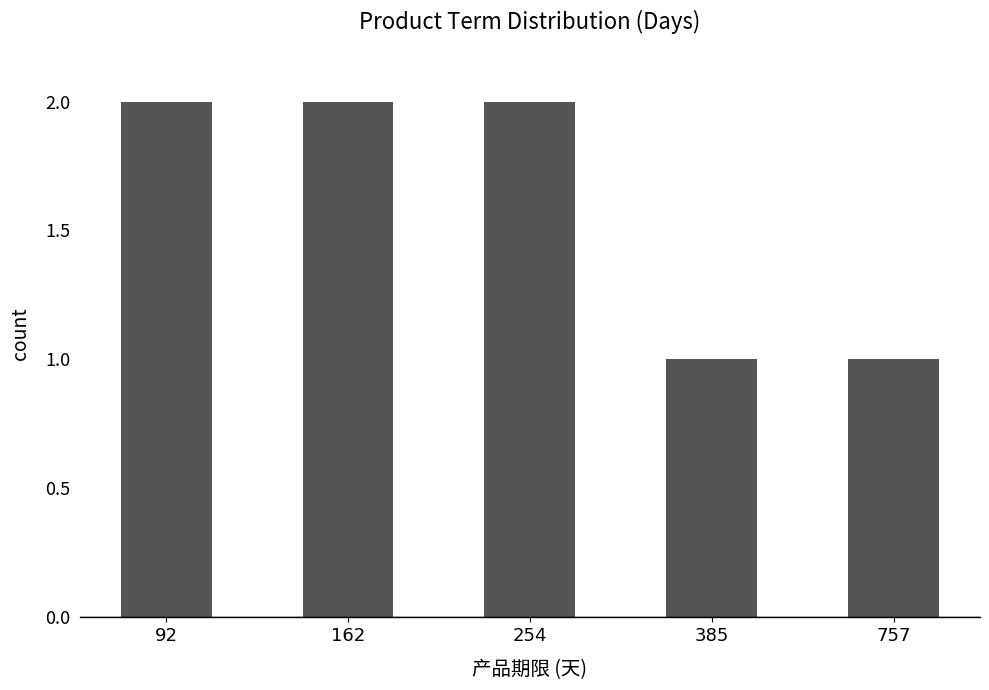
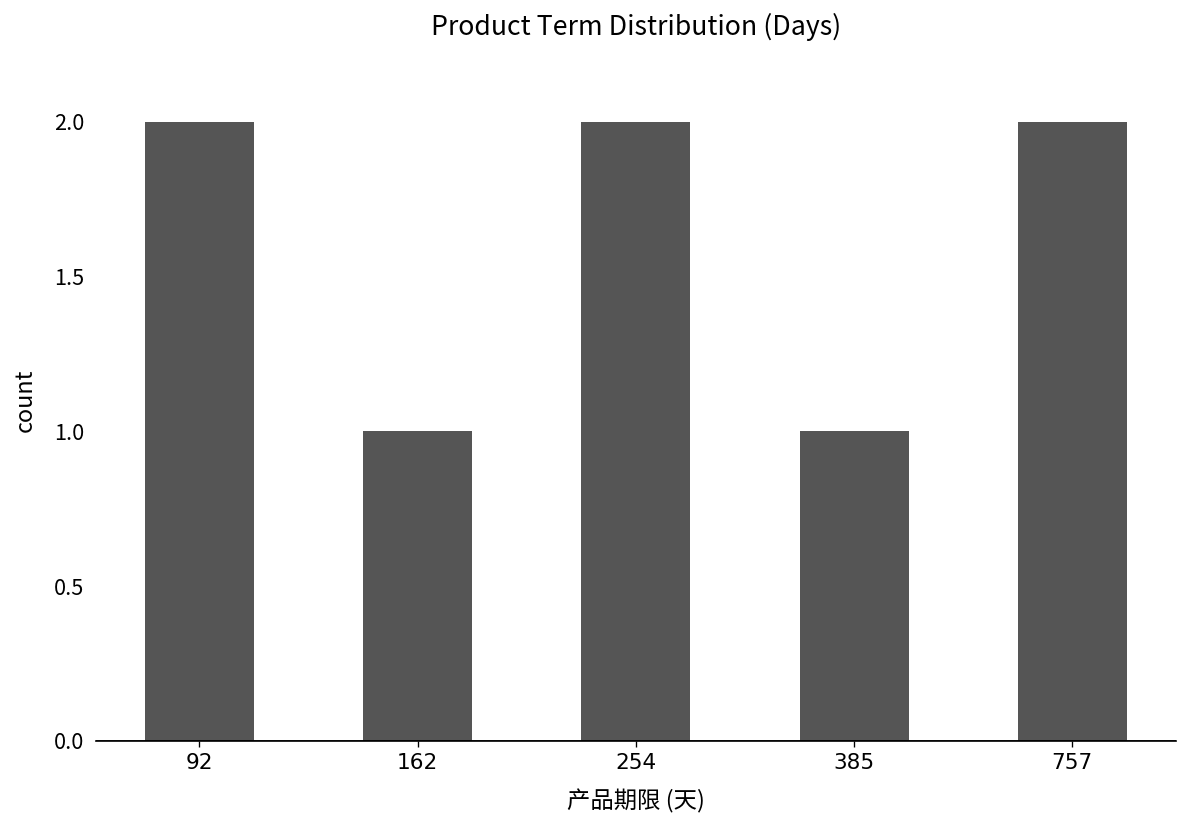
  {
    "92": 2,
-   "162": 2,
+   "162": 1,
    "254": 2,
    "385": 1,
-   "757": 1
+   "757": 2
  }
